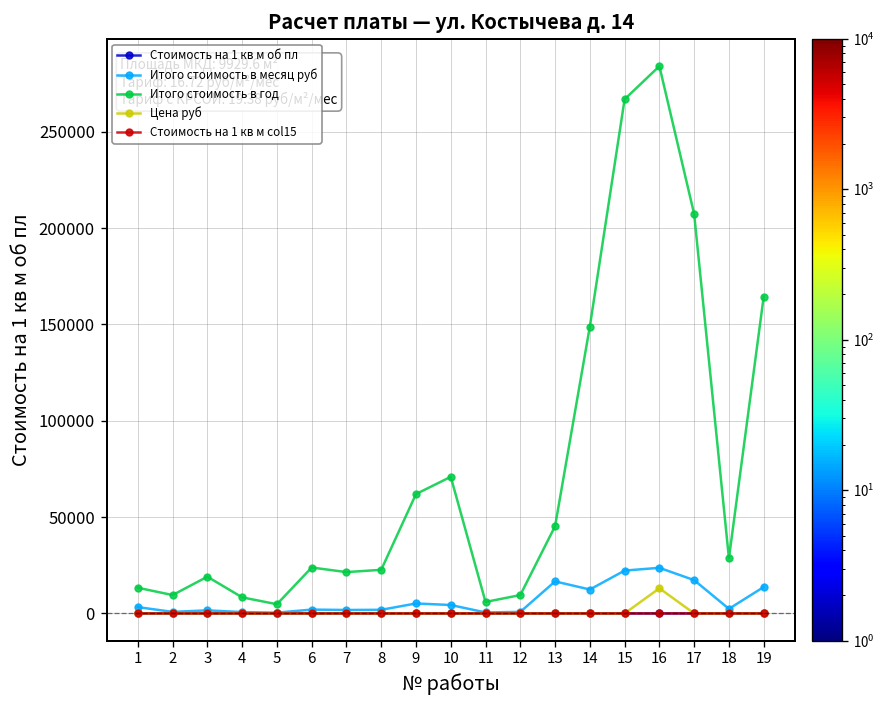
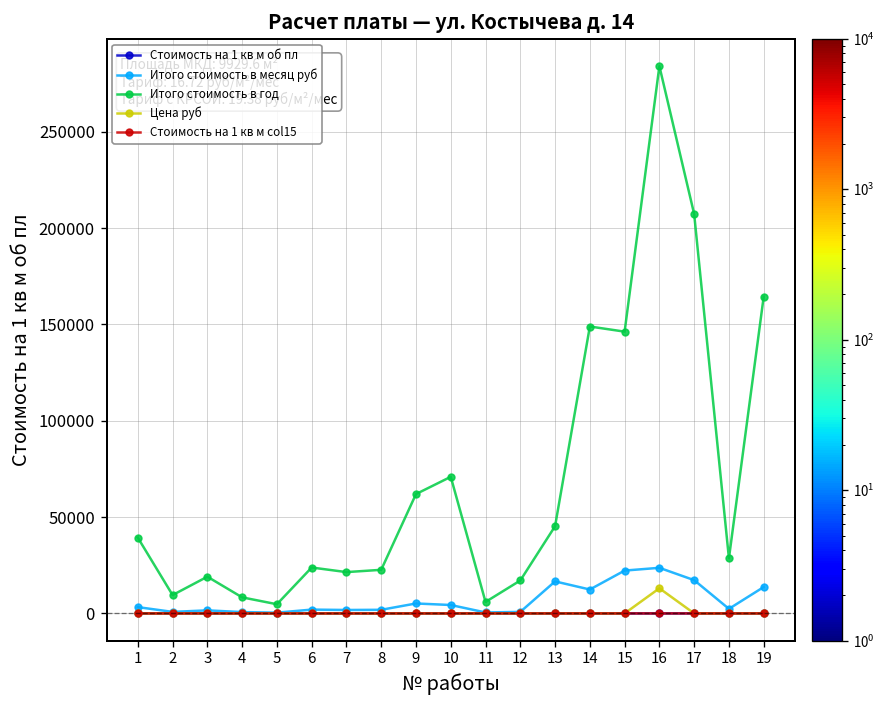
  {
    "Стоимость на 1 кв м col15": {
      "16": 0
    },
    "Итого стоимость в месяц руб": {
      "1": 3000,
      "3": 2000,
      "6": 2000,
      "7": 2000,
      "8": 2000,
      "9": 5000,
      "10": 4000,
      "13": 17000,
      "14": 12000,
      "15": 22000,
      "16": 24000,
      "17": 17000,
      "18": 2000,
      "19": 14000
    },
    "Итого стоимость в год": {
-     "1": 13000,
+     "1": 39000,
      "2": 10000,
      "3": 19000,
      "4": 8000,
      "5": 5000,
      "6": 24000,
      "7": 21000,
      "8": 23000,
      "9": 62000,
      "10": 71000,
      "11": 6000,
-     "12": 10000,
+     "12": 17000,
      "13": 45000,
      "14": 149000,
-     "15": 267000,
+     "15": 146000,
      "16": 284000,
      "17": 207000,
      "18": 29000,
      "19": 164000
    },
    "Цена руб": {
      "16": 13000
    }
  }
